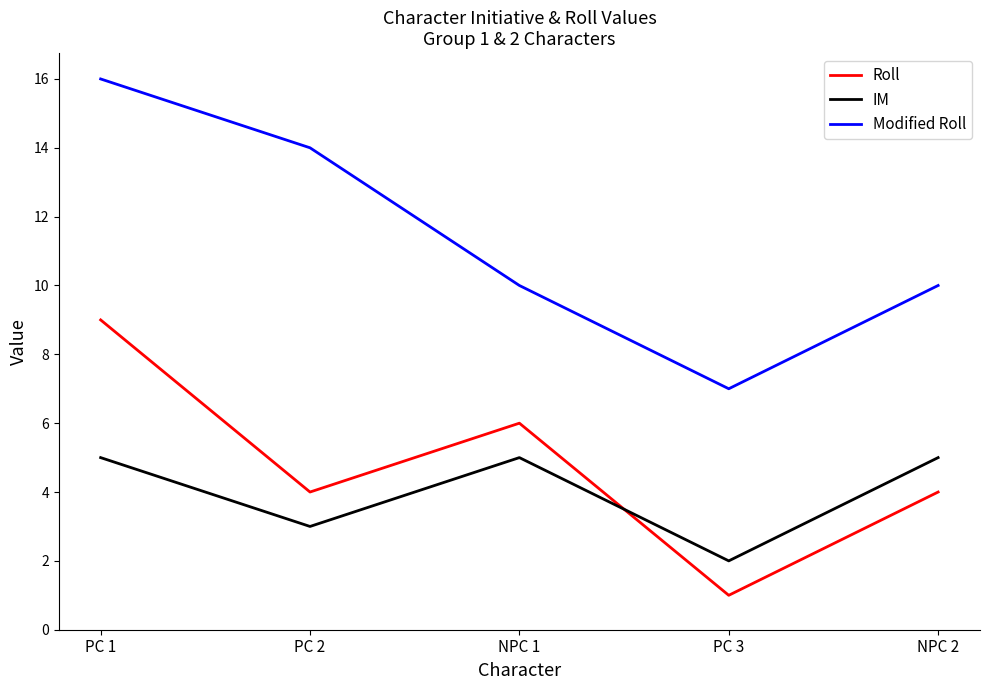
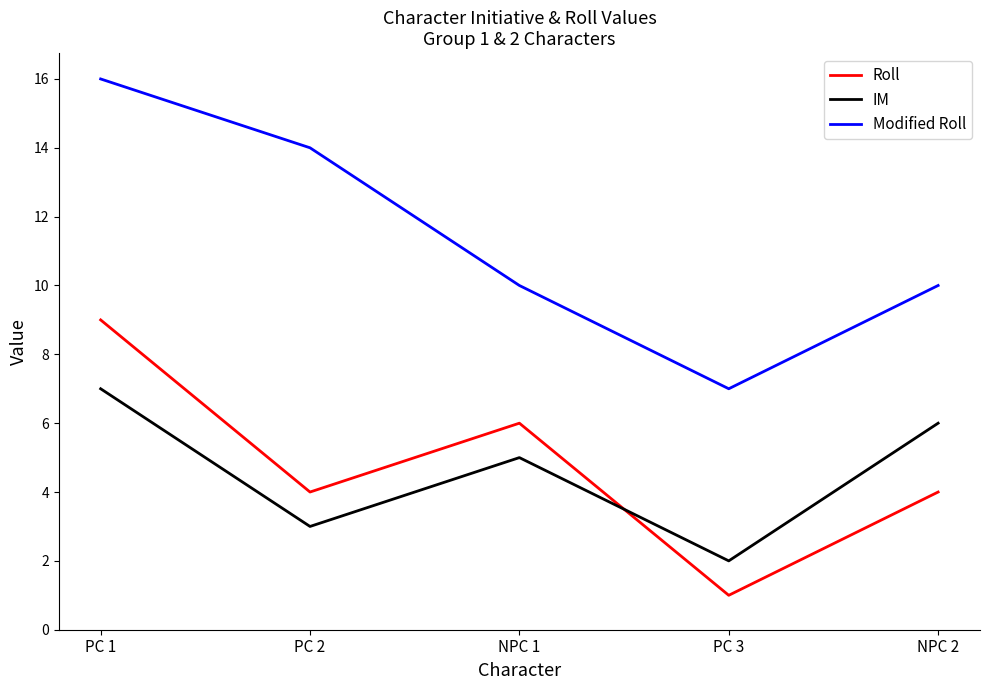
  {
    "Roll": {
      "PC 1": 9,
      "PC 2": 4,
      "NPC 1": 6,
      "PC 3": 1,
      "NPC 2": 4
    },
    "IM": {
-     "PC 1": 5,
+     "PC 1": 7,
      "PC 2": 3,
      "NPC 1": 5,
      "PC 3": 2,
-     "NPC 2": 5
+     "NPC 2": 6
    },
    "Modified Roll": {
      "PC 1": 16,
      "PC 2": 14,
      "NPC 1": 10,
      "PC 3": 7,
      "NPC 2": 10
    }
  }
